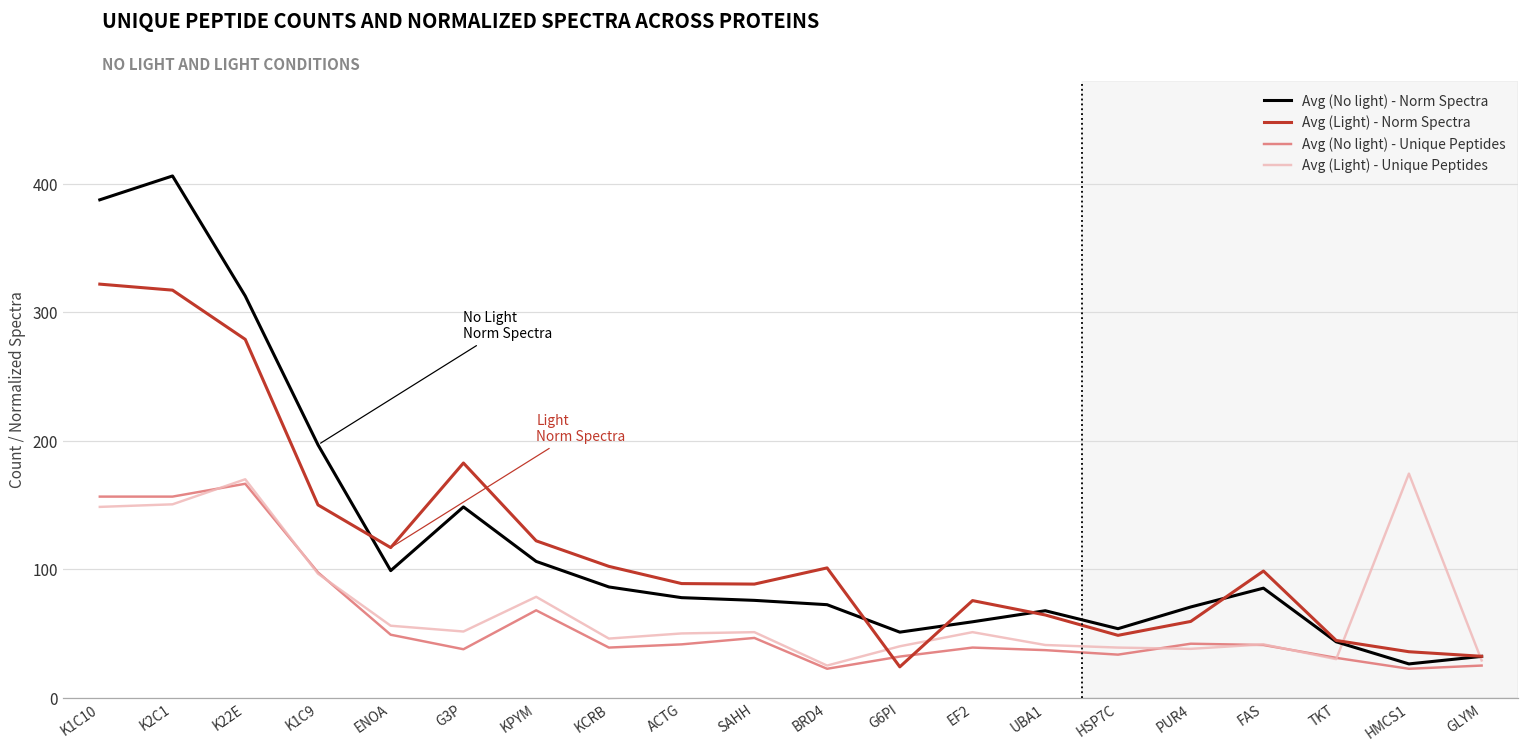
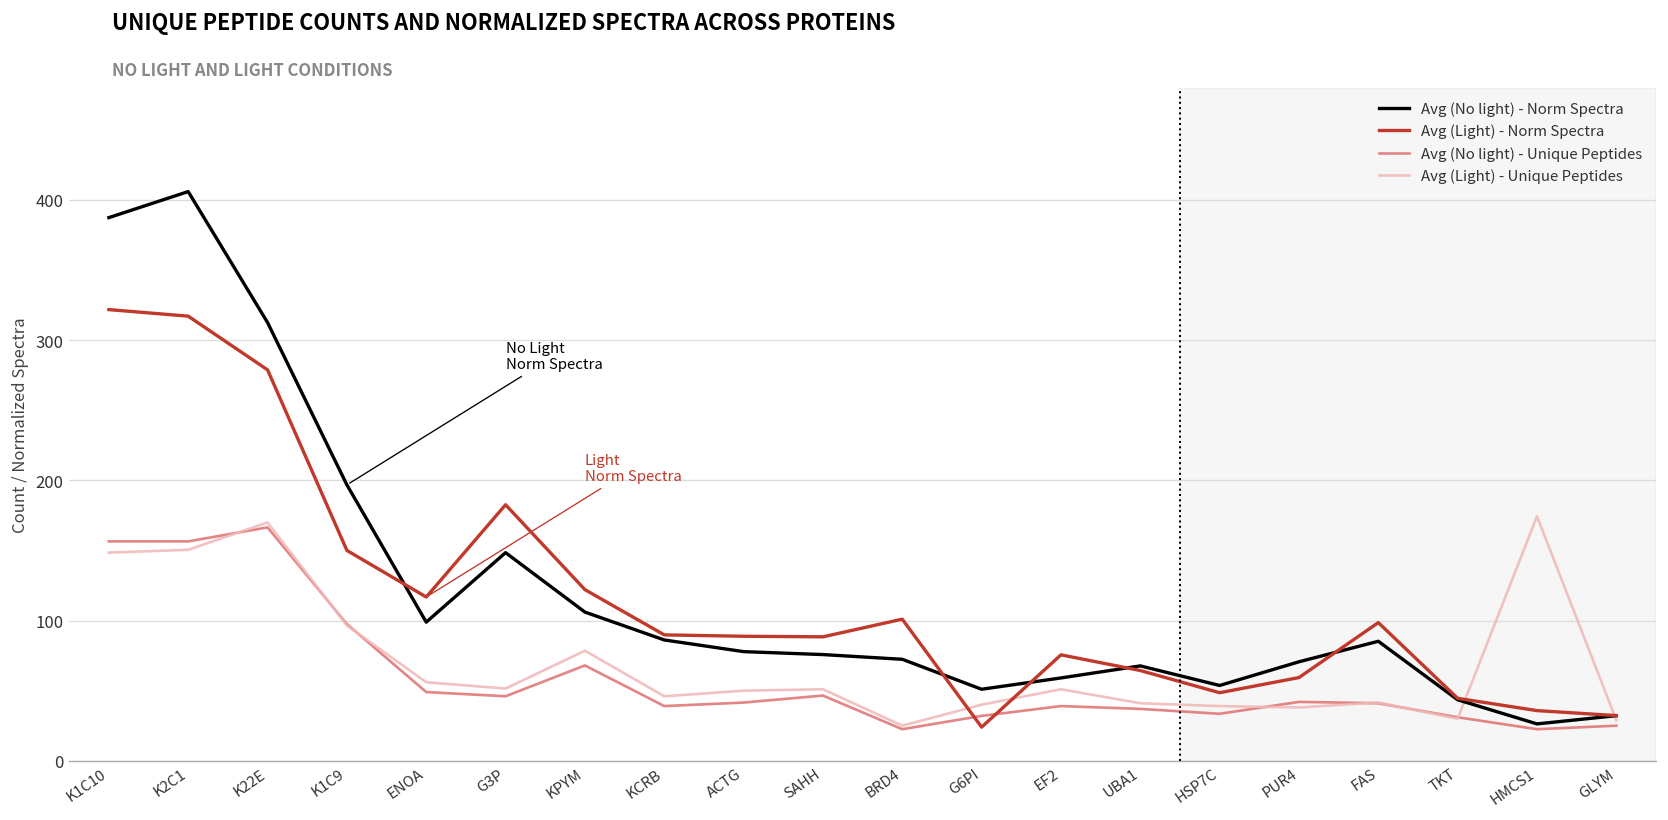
  {
    "Avg (No light) - Norm Spectra": {
      "K1C10": 388,
      "K2C1": 406,
      "K22E": 313,
      "K1C9": 197,
      "ENOA": 99,
      "G3P": 148,
      "KPYM": 106,
      "KCRB": 86,
      "ACTG": 78,
      "SAHH": 76,
      "BRD4": 72,
      "G6PI": 51,
      "EF2": 59,
      "UBA1": 68,
      "HSP7C": 54,
      "PUR4": 71,
      "FAS": 85,
      "HMCS1": 26
    },
    "Avg (Light) - Norm Spectra": {
      "K1C10": 322,
      "K2C1": 317,
      "K22E": 279,
      "K1C9": 150,
      "ENOA": 117,
      "G3P": 183,
      "KPYM": 122,
-     "KCRB": 102,
+     "KCRB": 90,
      "ACTG": 89,
      "SAHH": 88,
      "BRD4": 101,
      "G6PI": 24,
      "EF2": 76,
      "UBA1": 64,
      "HSP7C": 49,
      "PUR4": 59,
      "FAS": 99,
      "HMCS1": 36
    },
    "Avg (No light) - Unique Peptides": {
      "K1C10": 157,
      "K2C1": 157,
      "K22E": 167,
      "ENOA": 49,
-     "G3P": 38,
+     "G3P": 46,
      "KPYM": 68,
      "KCRB": 39,
      "ACTG": 42,
      "SAHH": 47,
      "BRD4": 23,
      "G6PI": 32,
      "EF2": 39,
      "UBA1": 37,
      "HSP7C": 34,
      "PUR4": 42,
      "HMCS1": 23,
      "GLYM": 25
    },
    "Avg (Light) - Unique Peptides": {
      "K1C10": 149,
      "K2C1": 151,
      "K22E": 170,
      "ENOA": 56,
      "G3P": 52,
      "KPYM": 79,
      "KCRB": 46,
      "ACTG": 50,
      "SAHH": 51,
      "BRD4": 25,
      "G6PI": 40,
      "EF2": 51,
      "UBA1": 41,
      "HSP7C": 39,
      "PUR4": 38,
      "HMCS1": 174,
      "GLYM": 29
    }
  }
